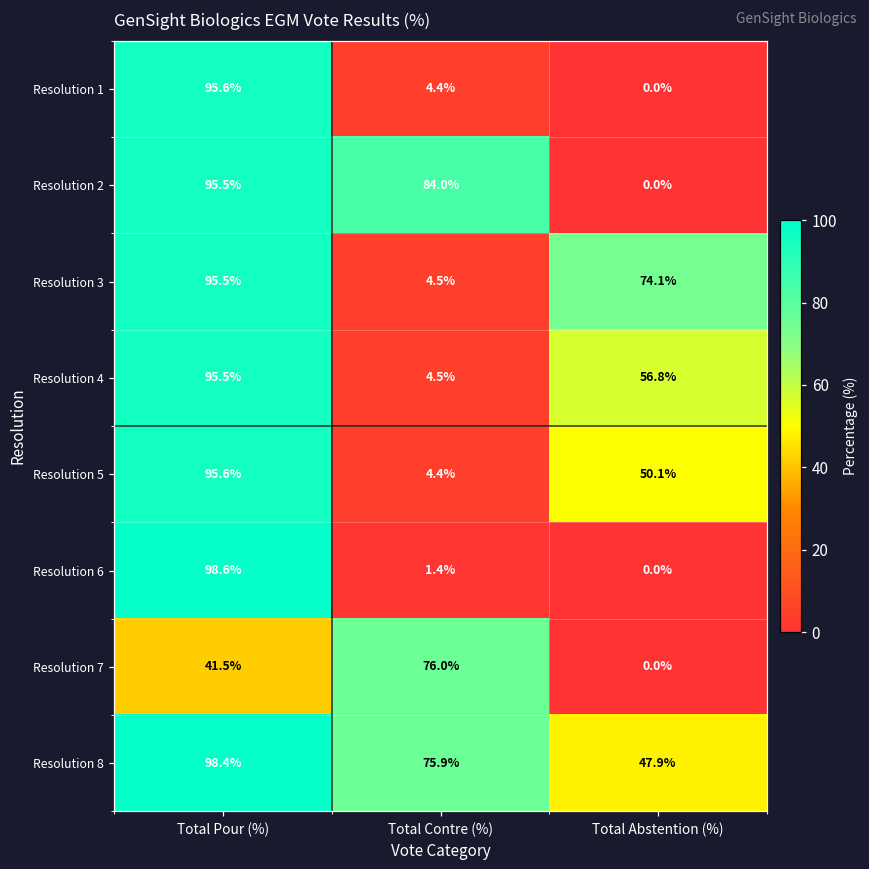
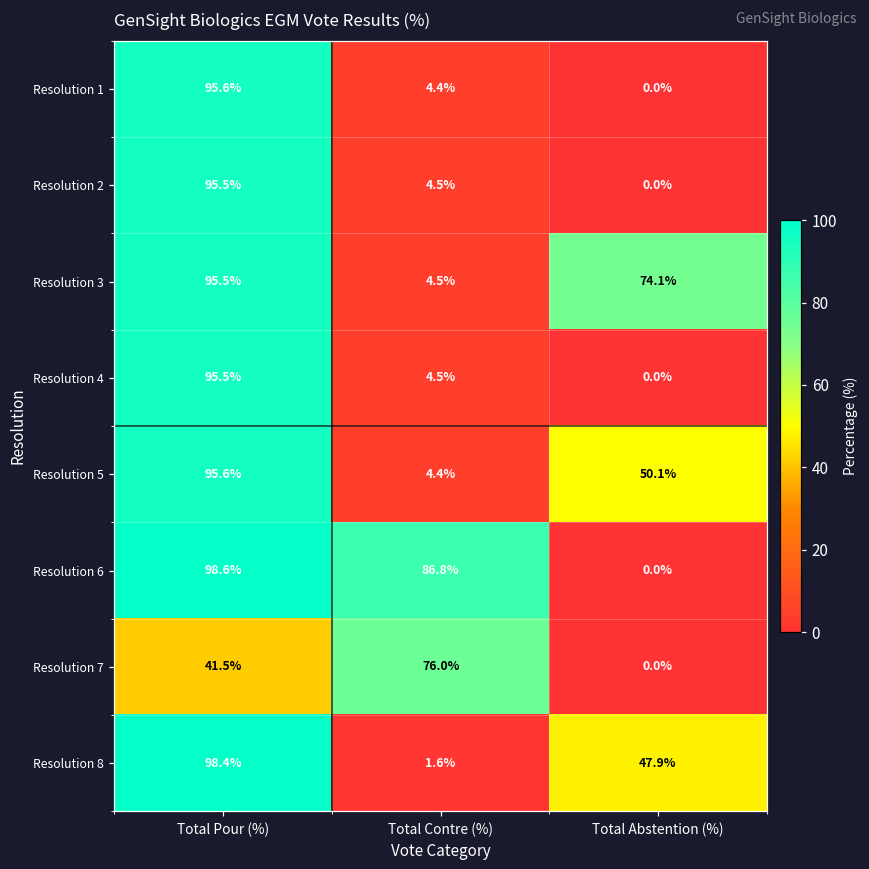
  {
    "Resolution 1": {
      "Total Pour (%)": "95.6%",
      "Total Contre (%)": "4.4%",
      "Total Abstention (%)": "0.0%"
    },
    "Resolution 2": {
      "Total Pour (%)": "95.5%",
-     "Total Contre (%)": "84.0%",
+     "Total Contre (%)": "4.5%",
      "Total Abstention (%)": "0.0%"
    },
    "Resolution 3": {
      "Total Pour (%)": "95.5%",
      "Total Contre (%)": "4.5%",
      "Total Abstention (%)": "74.1%"
    },
    "Resolution 4": {
      "Total Pour (%)": "95.5%",
      "Total Contre (%)": "4.5%",
-     "Total Abstention (%)": "56.8%"
+     "Total Abstention (%)": "0.0%"
    },
    "Resolution 5": {
      "Total Pour (%)": "95.6%",
      "Total Contre (%)": "4.4%",
      "Total Abstention (%)": "50.1%"
    },
    "Resolution 6": {
      "Total Pour (%)": "98.6%",
-     "Total Contre (%)": "1.4%",
+     "Total Contre (%)": "86.8%",
      "Total Abstention (%)": "0.0%"
    },
    "Resolution 7": {
      "Total Pour (%)": "41.5%",
      "Total Contre (%)": "76.0%",
      "Total Abstention (%)": "0.0%"
    },
    "Resolution 8": {
      "Total Pour (%)": "98.4%",
-     "Total Contre (%)": "75.9%",
+     "Total Contre (%)": "1.6%",
      "Total Abstention (%)": "47.9%"
    }
  }
